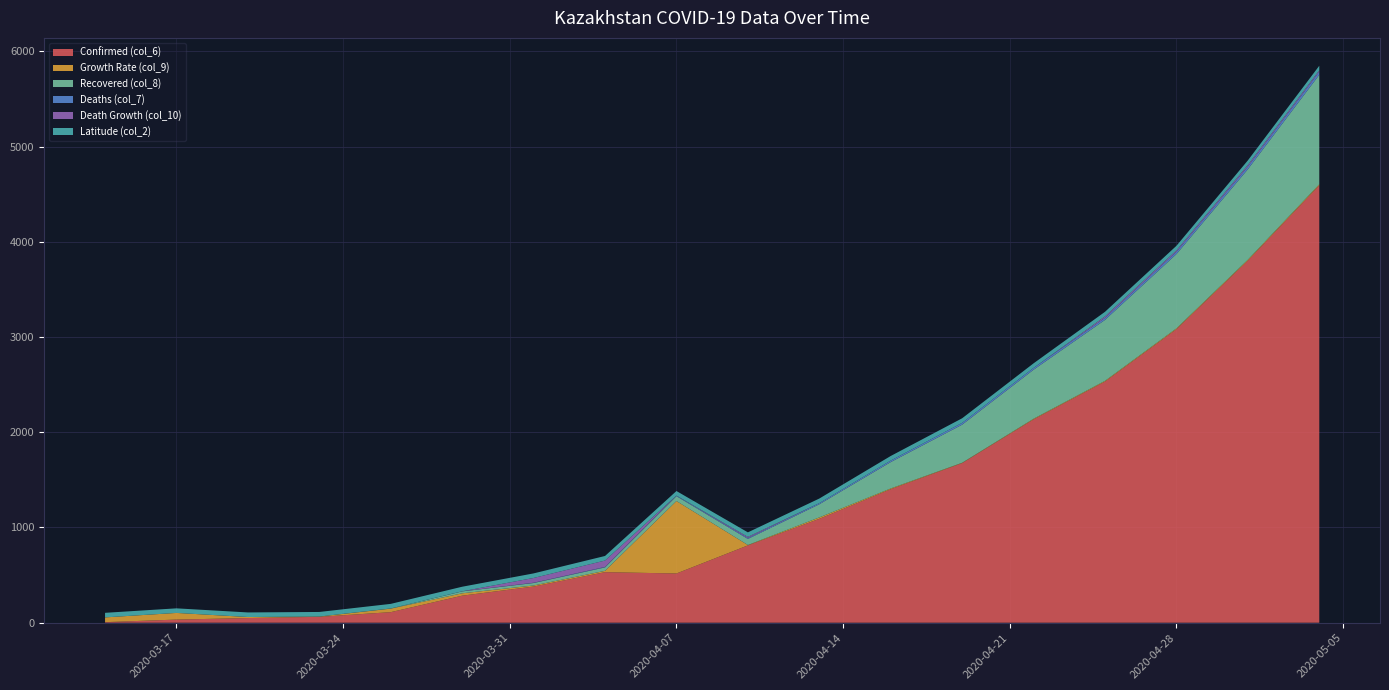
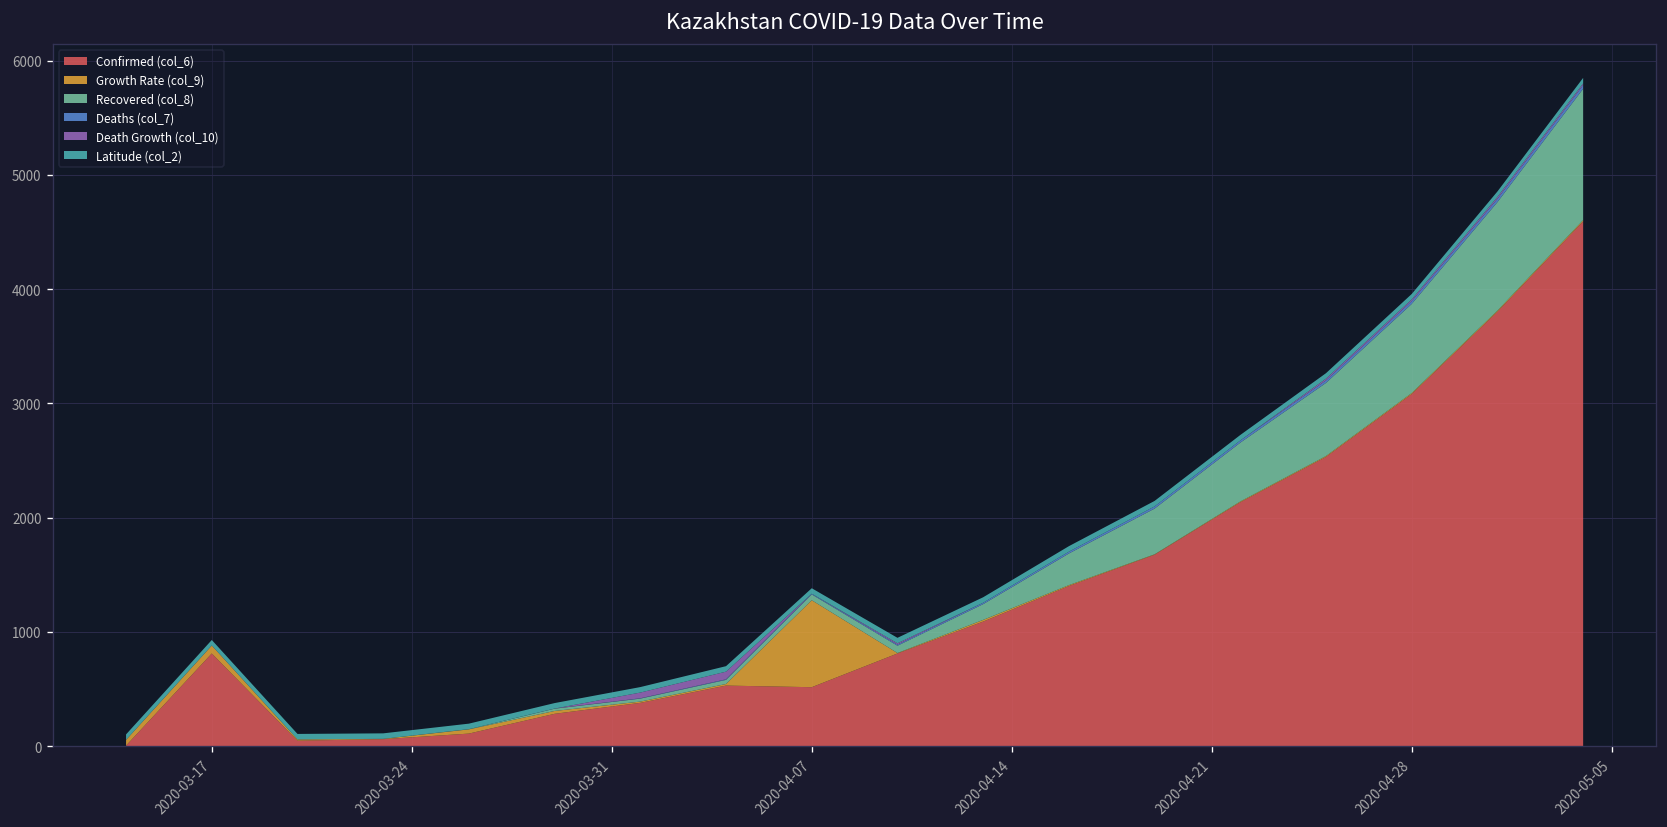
  {
    "Confirmed (col_6)": {
-     "2020-03-17": 0,
+     "2020-03-17": 800,
      "2020-04-07": 500
    },
    "Growth Rate (col_9)": {
      "2020-04-07": 800
    }
  }
